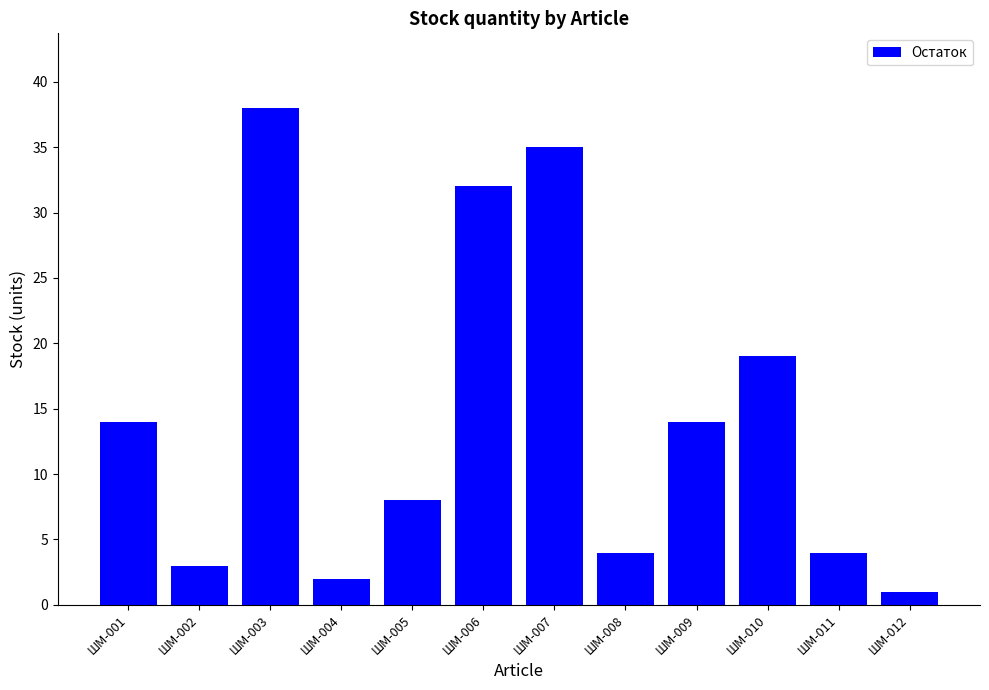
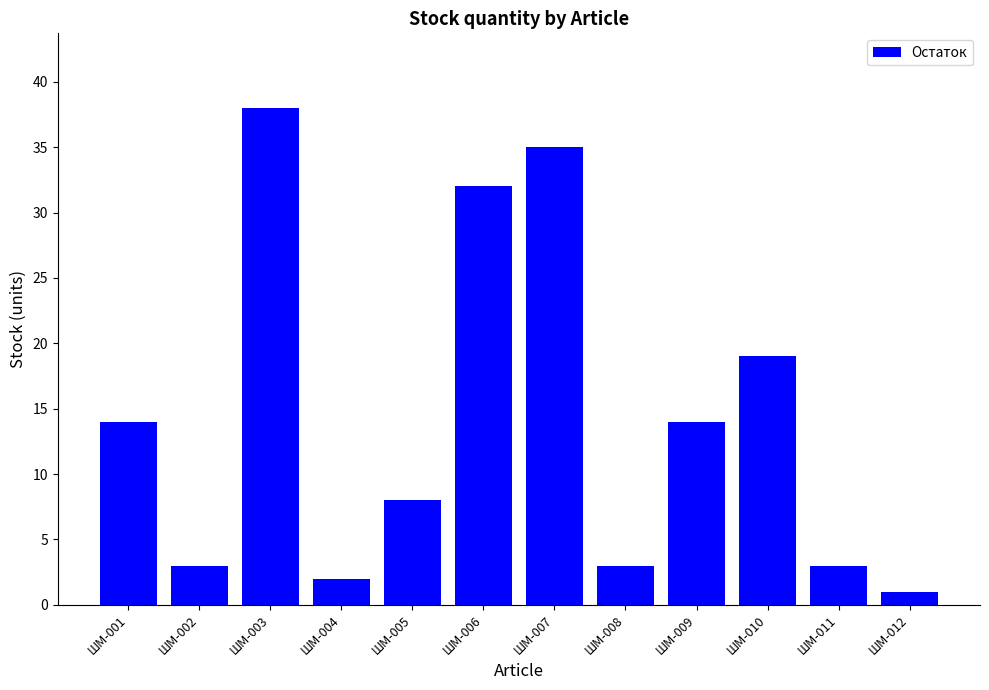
  {
    "ШМ-001": 14,
    "ШМ-002": 3,
    "ШМ-003": 38,
    "ШМ-004": 2,
    "ШМ-005": 8,
    "ШМ-006": 32,
    "ШМ-007": 35,
-   "ШМ-008": 4,
+   "ШМ-008": 3,
    "ШМ-009": 14,
    "ШМ-010": 19,
-   "ШМ-011": 4,
+   "ШМ-011": 3,
    "ШМ-012": 1
  }
